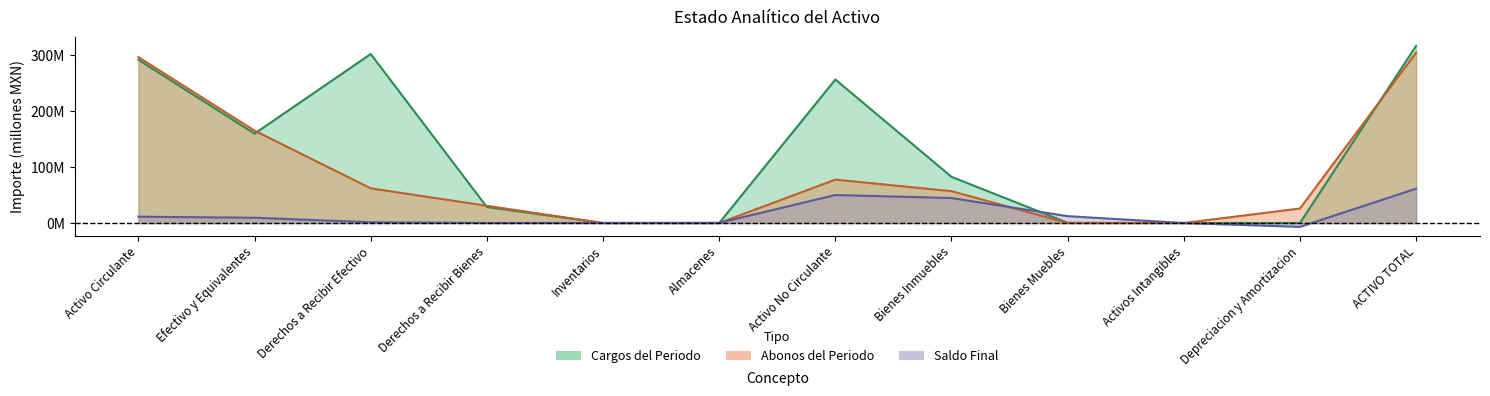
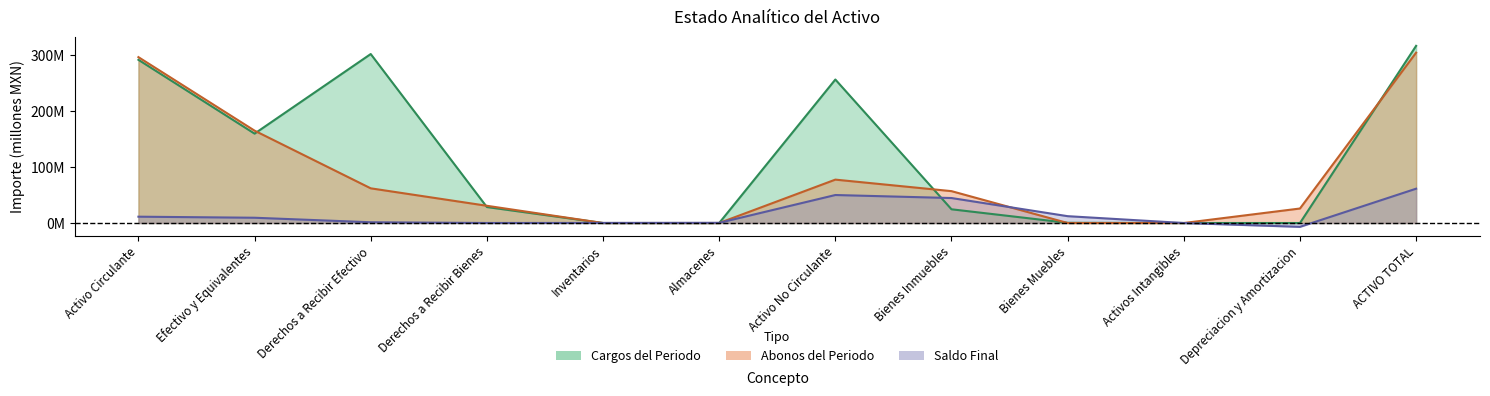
  {
    "Cargos del Periodo": {
      "Activo Circulante": 290000000,
      "Efectivo y Equivalentes": 160000000,
      "Derechos a Recibir Efectivo": 300000000,
      "Activo No Circulante": 260000000,
-     "Bienes Inmuebles": 80000000,
+     "Bienes Inmuebles": 20000000,
      "ACTIVO TOTAL": 320000000
    },
    "Abonos del Periodo": {
      "Activo Circulante": 300000000,
      "Efectivo y Equivalentes": 160000000,
      "Derechos a Recibir Efectivo": 60000000,
      "Activo No Circulante": 80000000,
      "Bienes Inmuebles": 60000000,
      "Depreciacion y Amortizacion": 30000000,
      "ACTIVO TOTAL": 300000000
    }
  }
